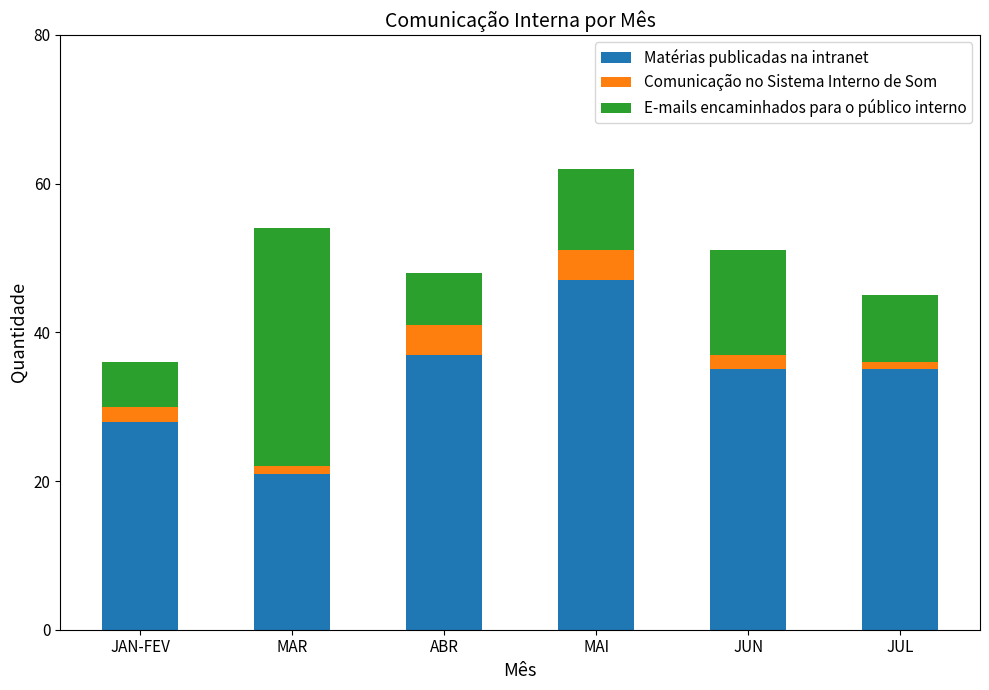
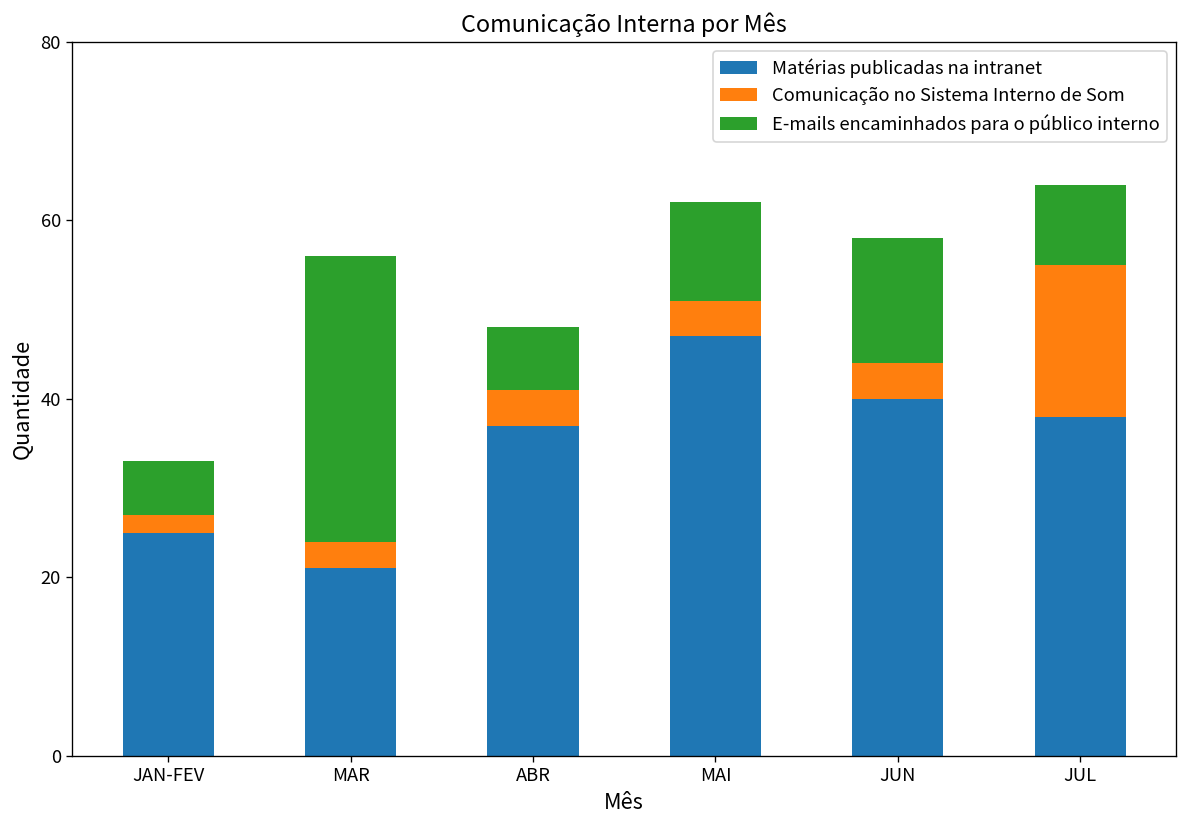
  {
    "Matérias publicadas na intranet": {
-     "JAN-FEV": 28,
+     "JAN-FEV": 25,
      "MAR": 21,
      "ABR": 37,
      "MAI": 47,
-     "JUN": 35,
-     "JUL": 35
+     "JUN": 40,
+     "JUL": 38
    },
    "Comunicação no Sistema Interno de Som": {
      "JAN-FEV": 2,
-     "MAR": 1,
+     "MAR": 3,
      "ABR": 4,
      "MAI": 4,
-     "JUN": 2,
-     "JUL": 1
+     "JUN": 4,
+     "JUL": 17
    },
    "E-mails encaminhados para o público interno": {
      "JAN-FEV": 6,
      "MAR": 32,
      "ABR": 7,
      "MAI": 11,
      "JUN": 14,
      "JUL": 9
    }
  }
